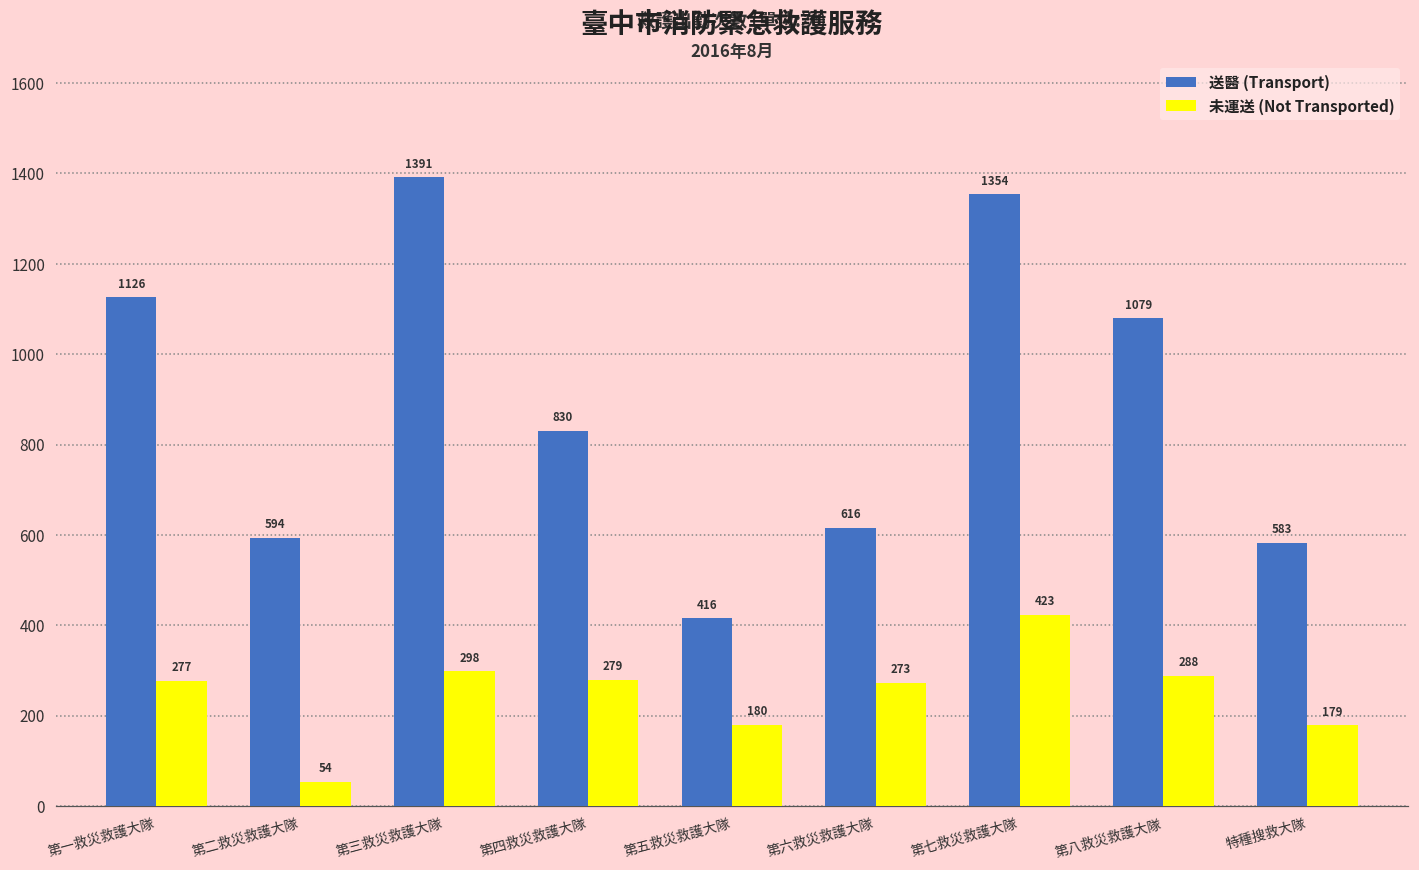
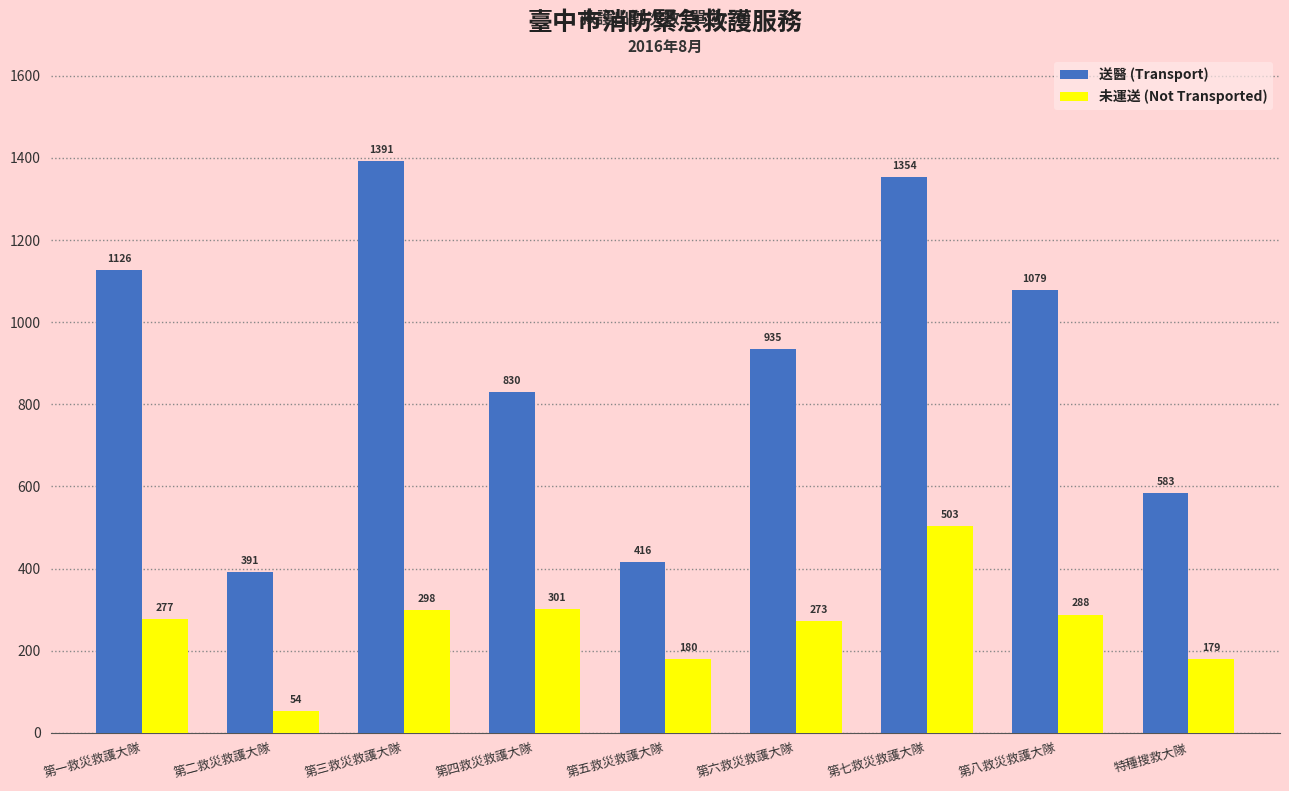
  {
    "送醫 (Transport)": {
      "第一救災救護大隊": 1126,
-     "第二救災救護大隊": 594,
+     "第二救災救護大隊": 391,
      "第三救災救護大隊": 1391,
      "第四救災救護大隊": 830,
      "第五救災救護大隊": 416,
-     "第六救災救護大隊": 616,
+     "第六救災救護大隊": 935,
      "第七救災救護大隊": 1354,
      "第八救災救護大隊": 1079,
      "特種搜救大隊": 583
    },
    "未運送 (Not Transported)": {
      "第一救災救護大隊": 277,
      "第二救災救護大隊": 54,
      "第三救災救護大隊": 298,
-     "第四救災救護大隊": 279,
+     "第四救災救護大隊": 301,
      "第五救災救護大隊": 180,
      "第六救災救護大隊": 273,
-     "第七救災救護大隊": 423,
+     "第七救災救護大隊": 503,
      "第八救災救護大隊": 288,
      "特種搜救大隊": 179
    }
  }
